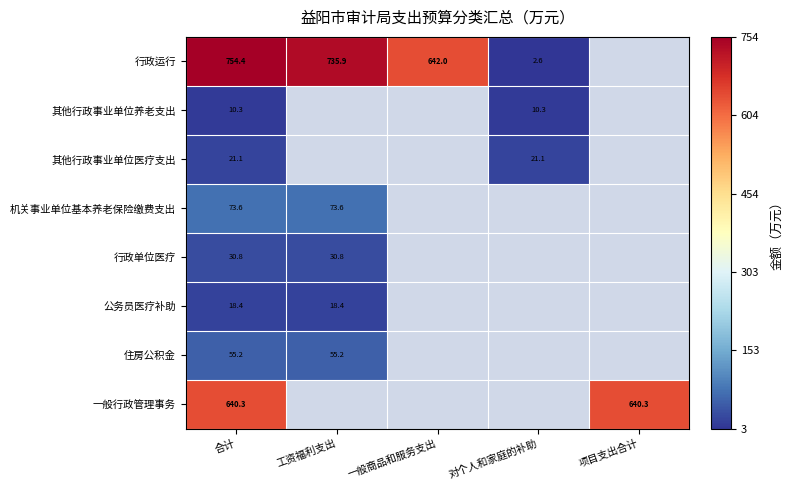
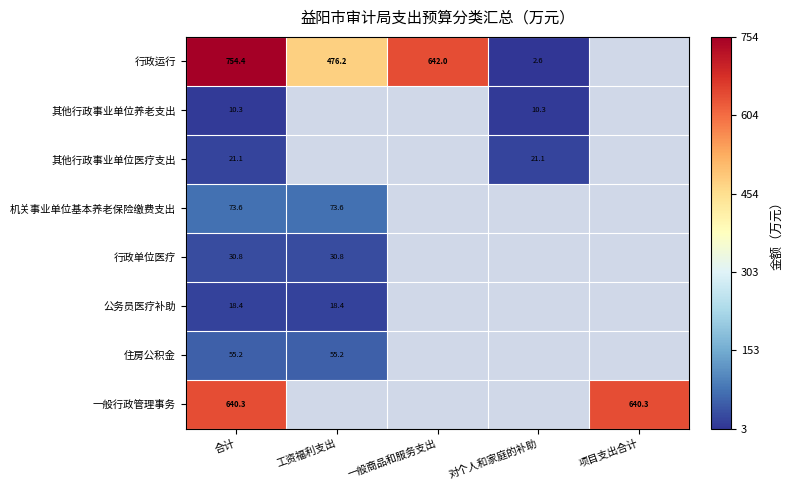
  {
    "行政运行": {
      "合计": 754.4,
-     "工资福利支出": 735.9,
+     "工资福利支出": 476.2,
      "一般商品和服务支出": 642.0,
      "对个人和家庭的补助": 2.6
    },
    "其他行政事业单位养老支出": {
      "合计": 10.3,
      "对个人和家庭的补助": 10.3
    },
    "其他行政事业单位医疗支出": {
      "合计": 21.1,
      "对个人和家庭的补助": 21.1
    },
    "机关事业单位基本养老保险缴费支出": {
      "合计": 73.6,
      "工资福利支出": 73.6
    },
    "行政单位医疗": {
      "合计": 30.8,
      "工资福利支出": 30.8
    },
    "公务员医疗补助": {
      "合计": 18.4,
      "工资福利支出": 18.4
    },
    "住房公积金": {
      "合计": 55.2,
      "工资福利支出": 55.2
    },
    "一般行政管理事务": {
      "合计": 640.3,
      "项目支出合计": 640.3
    }
  }
